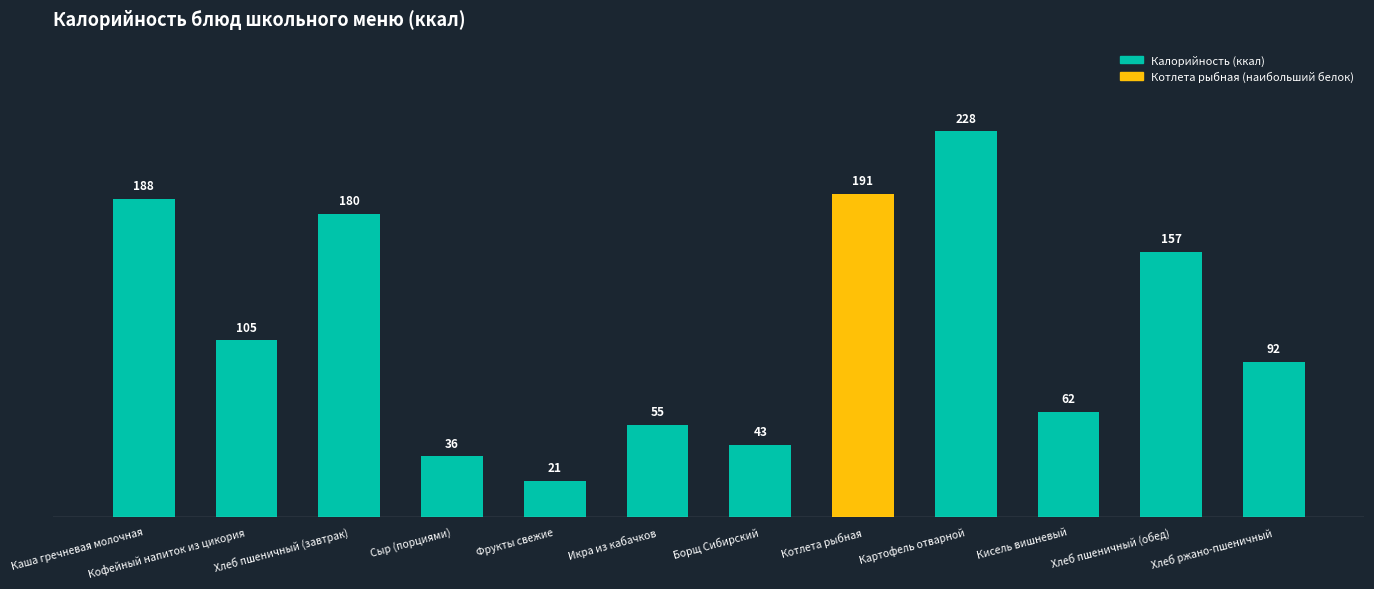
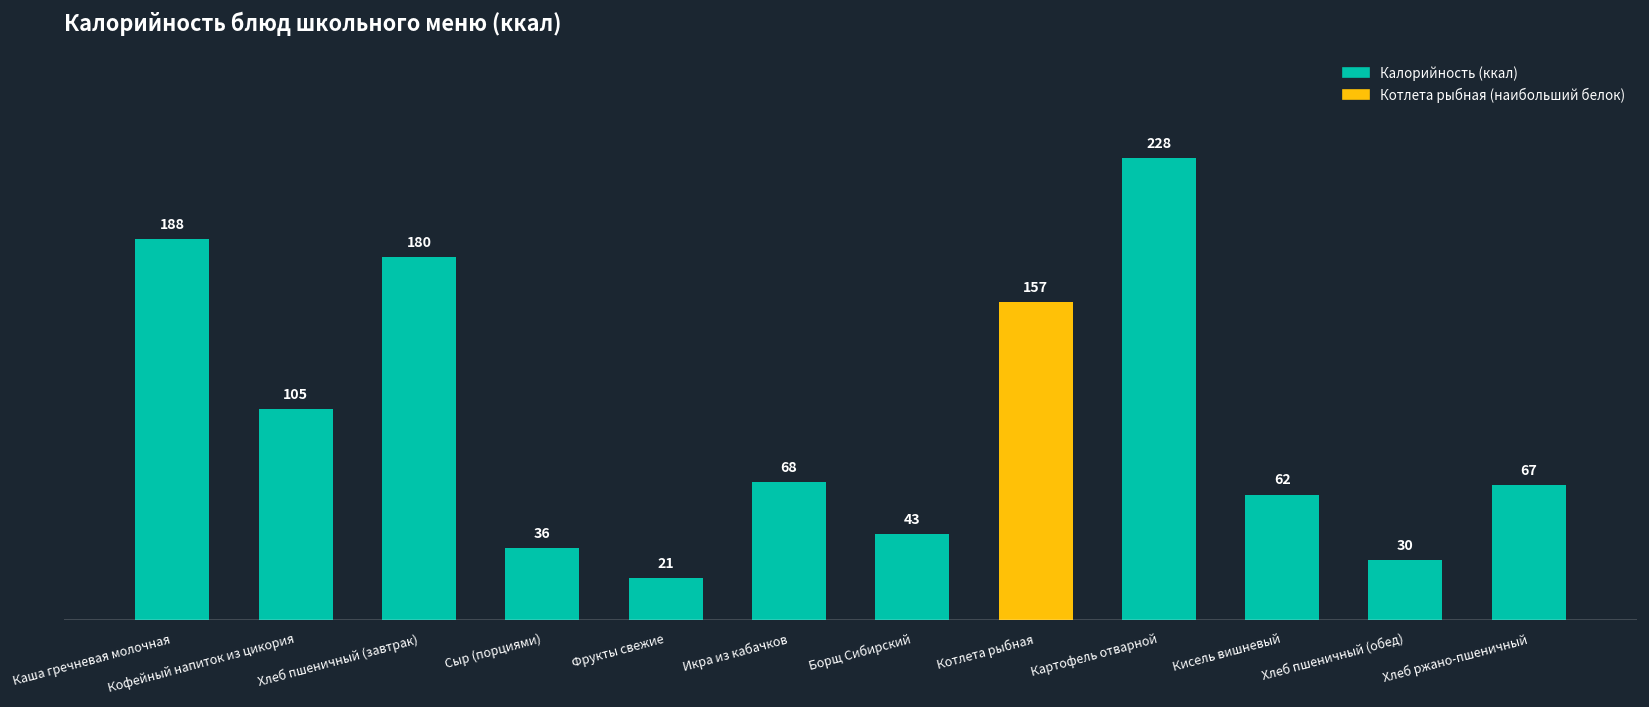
  {
    "Каша гречневая молочная": 188,
    "Кофейный напиток из цикория": 105,
    "Хлеб пшеничный (завтрак)": 180,
    "Сыр (порциями)": 36,
    "Фрукты свежие": 21,
-   "Икра из кабачков": 55,
+   "Икра из кабачков": 68,
    "Борщ Сибирский": 43,
-   "Котлета рыбная": 191,
+   "Котлета рыбная": 157,
    "Картофель отварной": 228,
    "Кисель вишневый": 62,
-   "Хлеб пшеничный (обед)": 157,
-   "Хлеб ржано-пшеничный": 92
+   "Хлеб пшеничный (обед)": 30,
+   "Хлеб ржано-пшеничный": 67
  }
